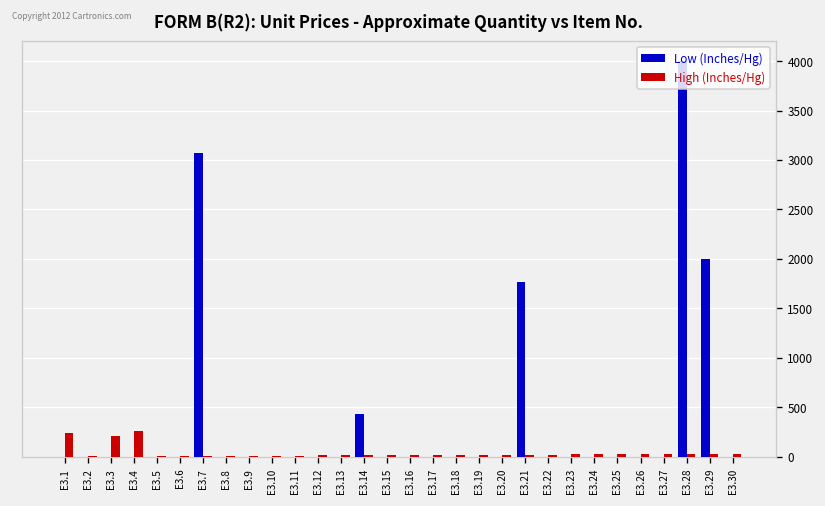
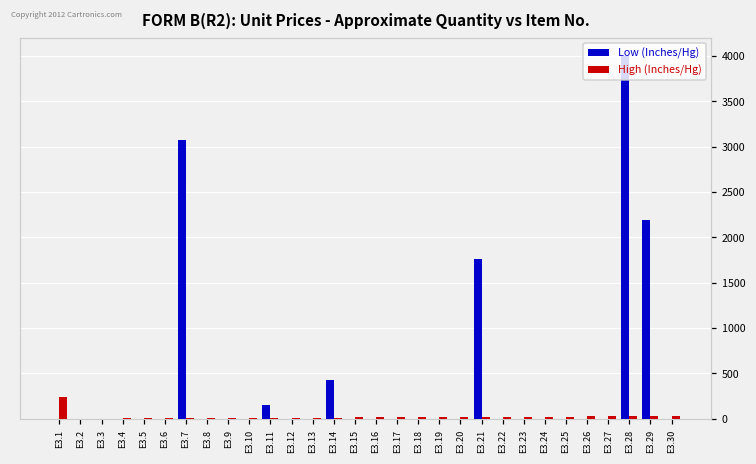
  {
    "Low (Inches/Hg)": {
      "E3.7": 3100,
-     "E3.11": 0,
+     "E3.11": 200,
      "E3.14": 400,
      "E3.21": 1800,
-     "E3.29": 2000
+     "E3.29": 2200
    },
    "High (Inches/Hg)": {
      "E3.1": 200,
-     "E3.3": 200,
-     "E3.4": 300
+     "E3.3": 0,
+     "E3.4": 0
    }
  }
